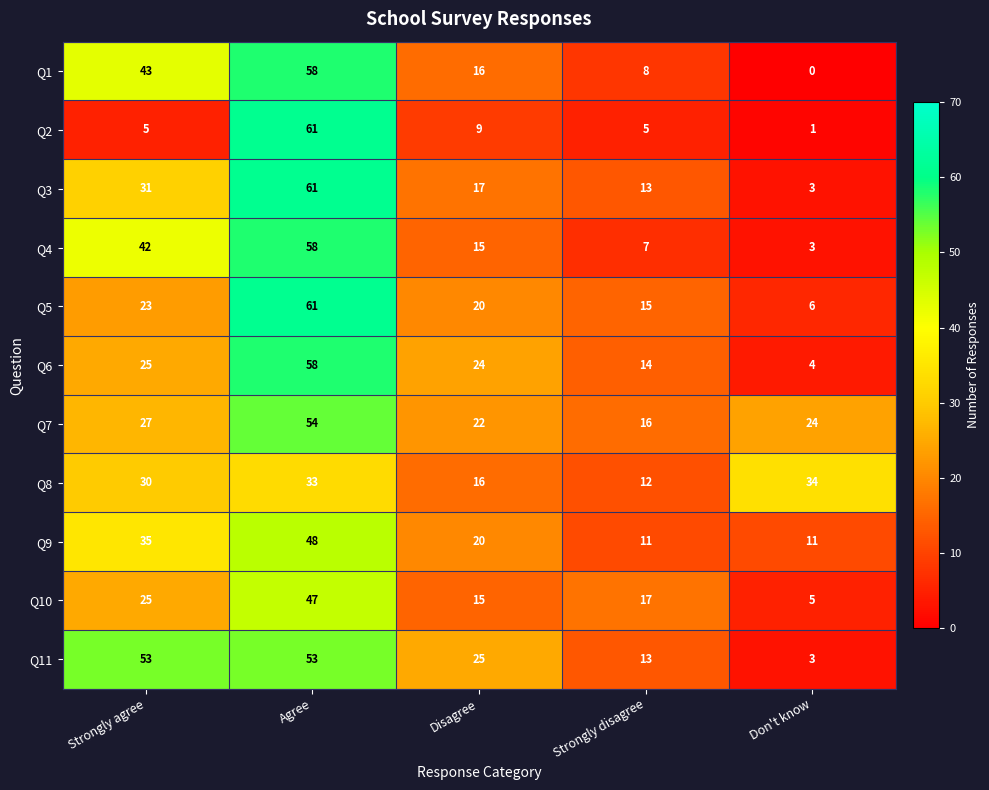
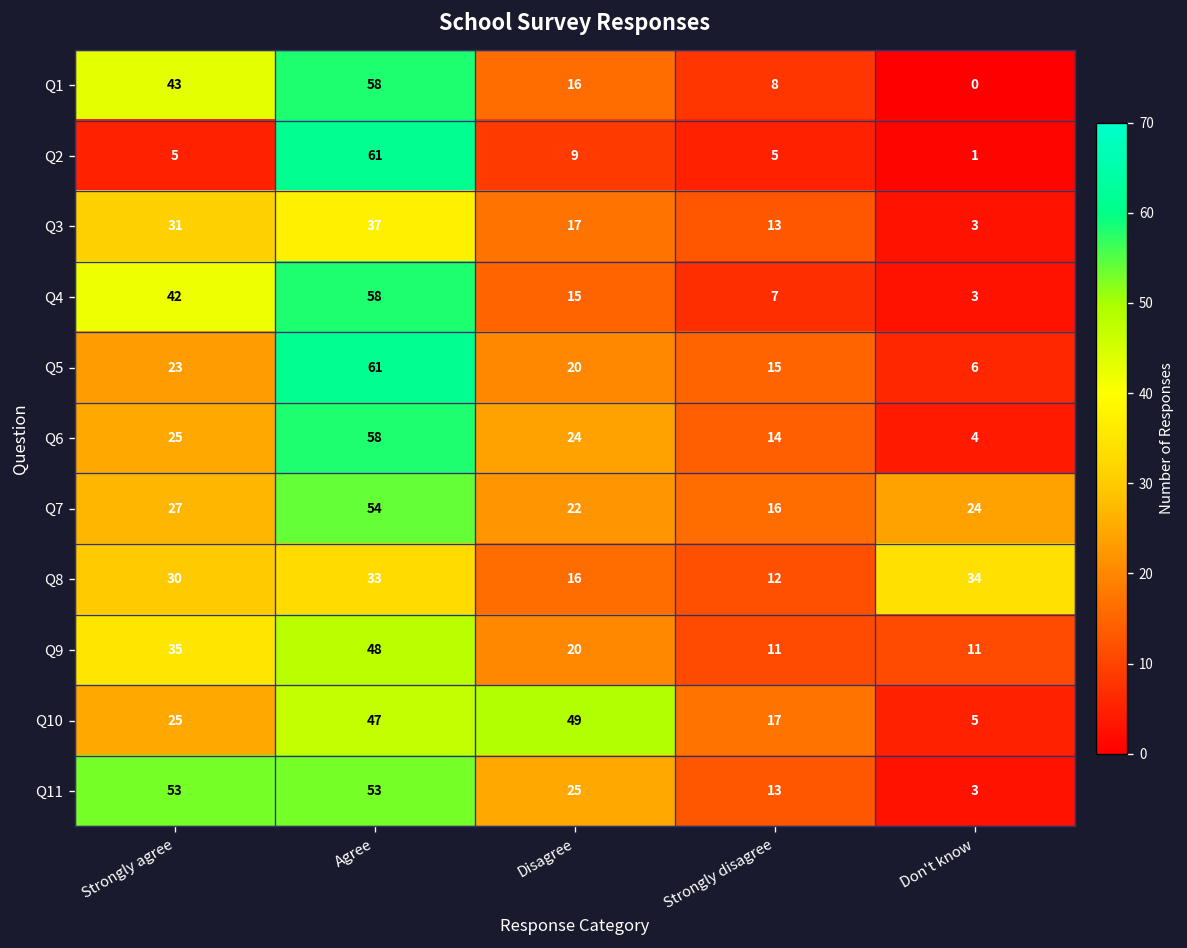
  {
    "Q1": {
      "Strongly agree": 43,
      "Agree": 58,
      "Disagree": 16,
      "Strongly disagree": 8,
      "Don't know": 0
    },
    "Q2": {
      "Strongly agree": 5,
      "Agree": 61,
      "Disagree": 9,
      "Strongly disagree": 5,
      "Don't know": 1
    },
    "Q3": {
      "Strongly agree": 31,
-     "Agree": 61,
+     "Agree": 37,
      "Disagree": 17,
      "Strongly disagree": 13,
      "Don't know": 3
    },
    "Q4": {
      "Strongly agree": 42,
      "Agree": 58,
      "Disagree": 15,
      "Strongly disagree": 7,
      "Don't know": 3
    },
    "Q5": {
      "Strongly agree": 23,
      "Agree": 61,
      "Disagree": 20,
      "Strongly disagree": 15,
      "Don't know": 6
    },
    "Q6": {
      "Strongly agree": 25,
      "Agree": 58,
      "Disagree": 24,
      "Strongly disagree": 14,
      "Don't know": 4
    },
    "Q7": {
      "Strongly agree": 27,
      "Agree": 54,
      "Disagree": 22,
      "Strongly disagree": 16,
      "Don't know": 24
    },
    "Q8": {
      "Strongly agree": 30,
      "Agree": 33,
      "Disagree": 16,
      "Strongly disagree": 12,
      "Don't know": 34
    },
    "Q9": {
      "Strongly agree": 35,
      "Agree": 48,
      "Disagree": 20,
      "Strongly disagree": 11,
      "Don't know": 11
    },
    "Q10": {
      "Strongly agree": 25,
      "Agree": 47,
-     "Disagree": 15,
+     "Disagree": 49,
      "Strongly disagree": 17,
      "Don't know": 5
    },
    "Q11": {
      "Strongly agree": 53,
      "Agree": 53,
      "Disagree": 25,
      "Strongly disagree": 13,
      "Don't know": 3
    }
  }
